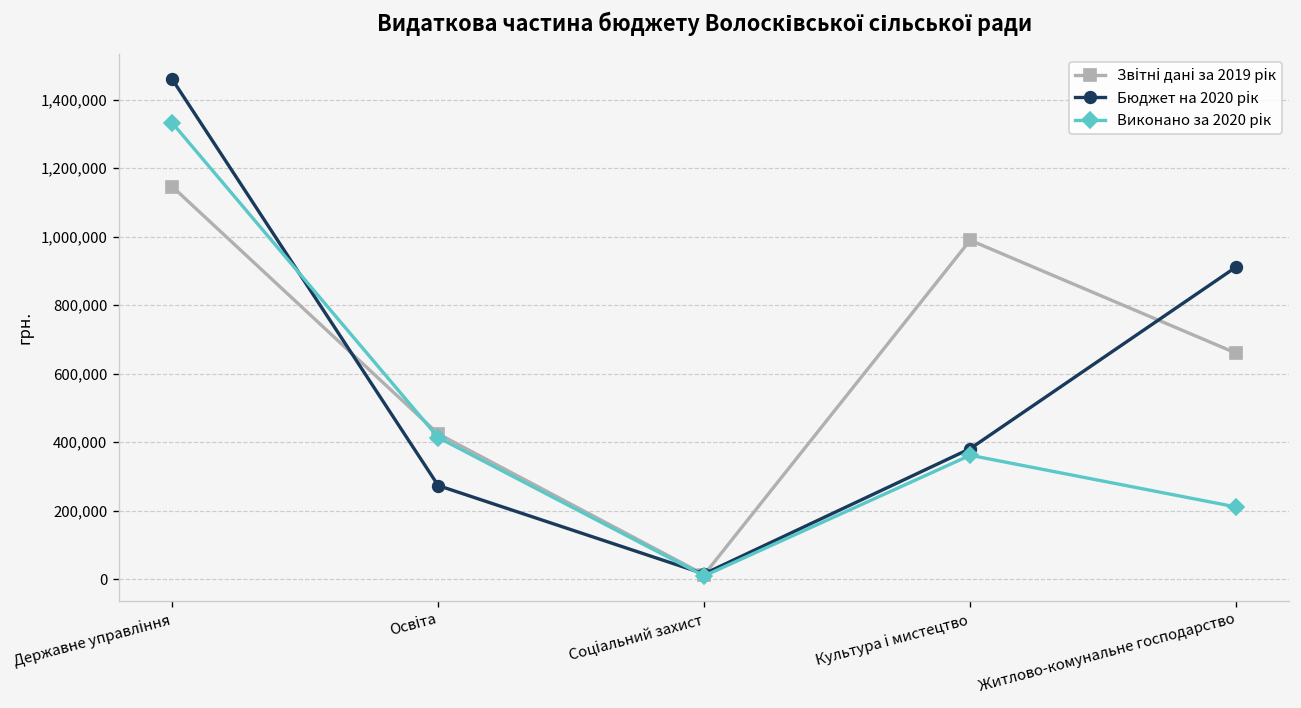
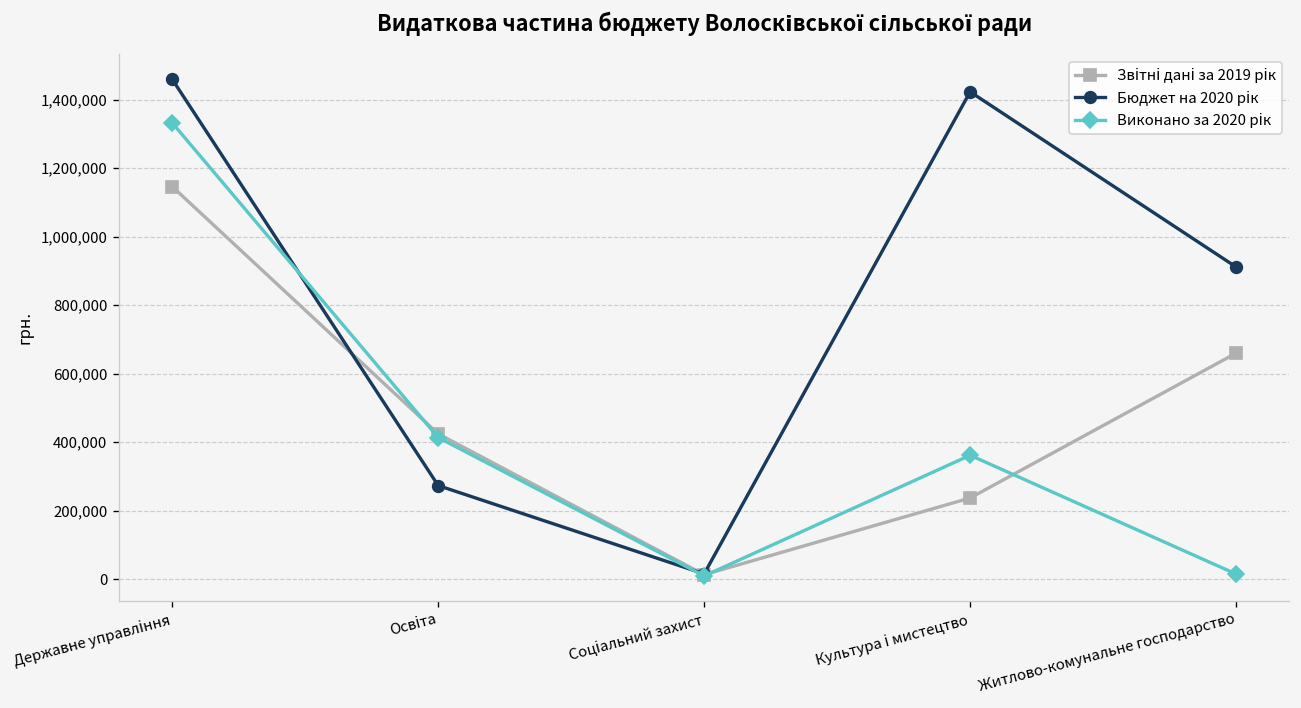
  {
    "Звітні дані за 2019 рік": {
      "Державне управління": "1,150,000",
      "Освіта": "420,000",
-     "Культура і мистецтво": "990,000",
+     "Культура і мистецтво": "240,000",
      "Житлово-комунальне господарство": "660,000"
    },
    "Бюджет на 2020 рік": {
      "Державне управління": "1,460,000",
      "Освіта": "270,000",
-     "Культура і мистецтво": "380,000",
+     "Культура і мистецтво": "1,420,000",
      "Житлово-комунальне господарство": "910,000"
    },
    "Виконано за 2020 рік": {
      "Державне управління": "1,330,000",
      "Освіта": "410,000",
      "Культура і мистецтво": "360,000",
-     "Житлово-комунальне господарство": "210,000"
+     "Житлово-комунальне господарство": "10,000"
    }
  }
